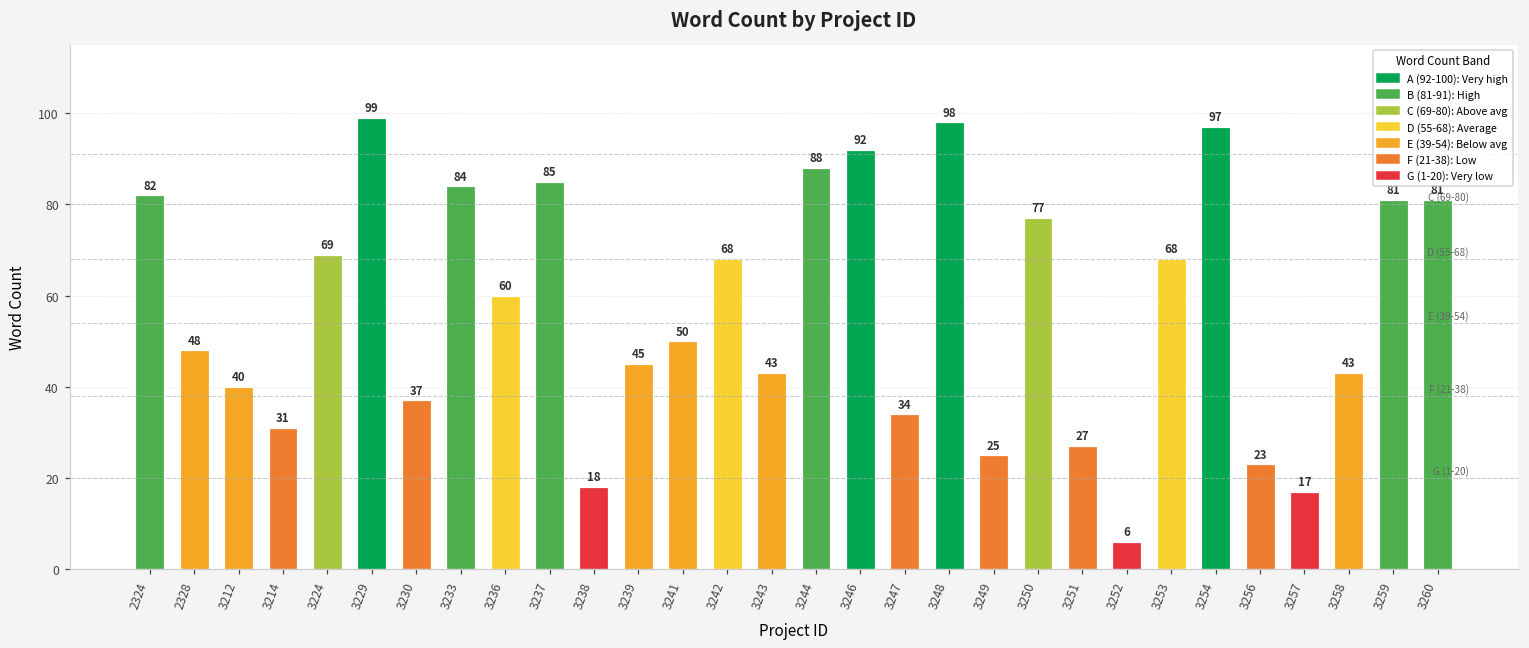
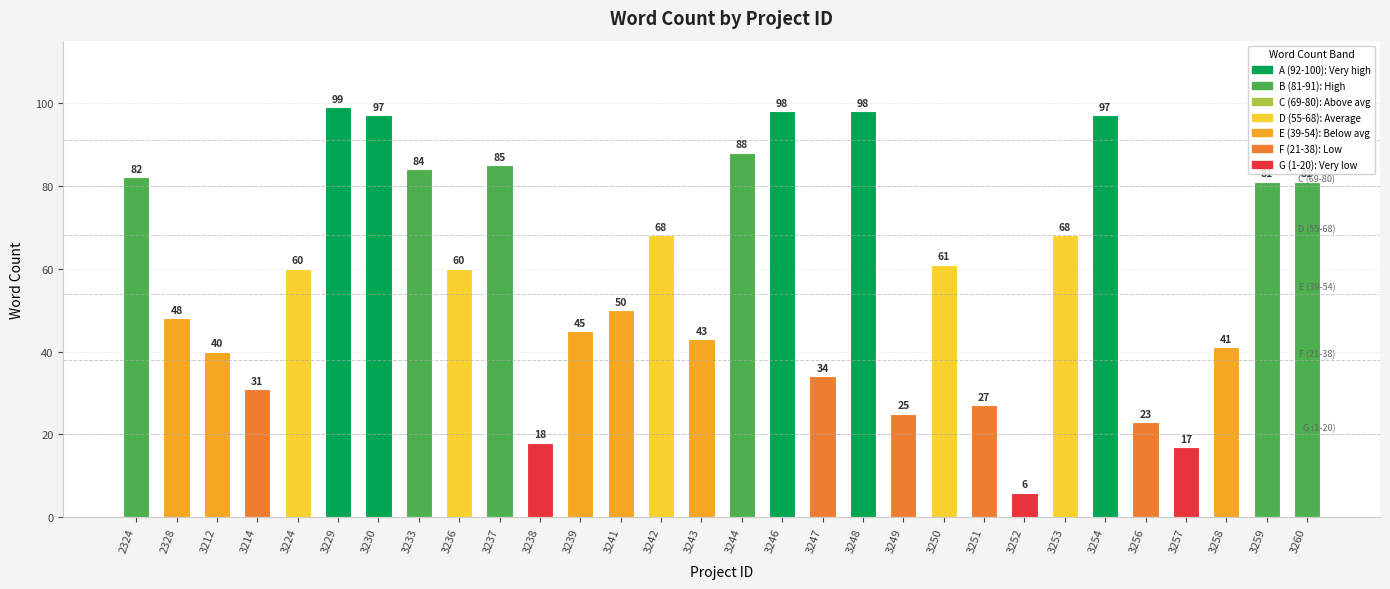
  {
    "2324": 82,
    "2328": 48,
    "3212": 40,
    "3214": 31,
-   "3224": 69,
+   "3224": 60,
    "3229": 99,
-   "3230": 37,
+   "3230": 97,
    "3233": 84,
    "3236": 60,
    "3237": 85,
    "3238": 18,
    "3239": 45,
    "3241": 50,
    "3242": 68,
    "3243": 43,
    "3244": 88,
-   "3246": 92,
+   "3246": 98,
    "3247": 34,
    "3248": 98,
    "3249": 25,
-   "3250": 77,
+   "3250": 61,
    "3251": 27,
    "3252": 6,
    "3253": 68,
    "3254": 97,
    "3256": 23,
    "3257": 17,
-   "3258": 43
+   "3258": 41
  }
